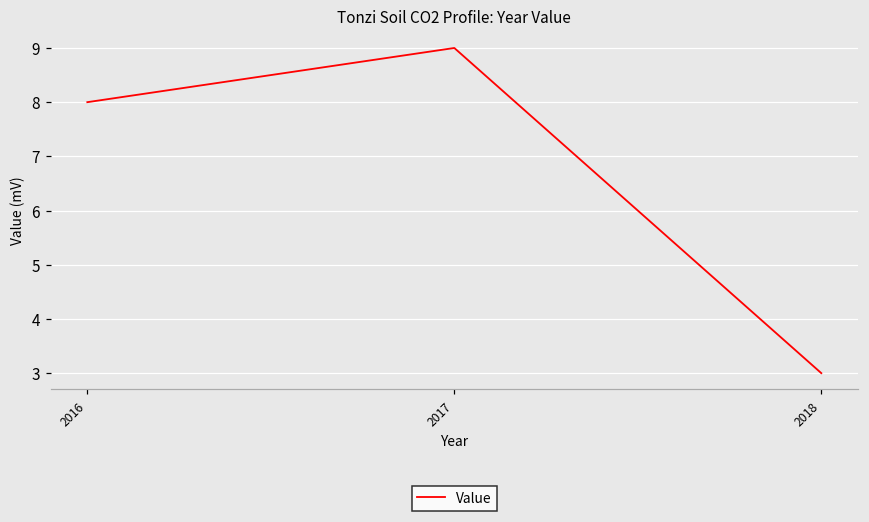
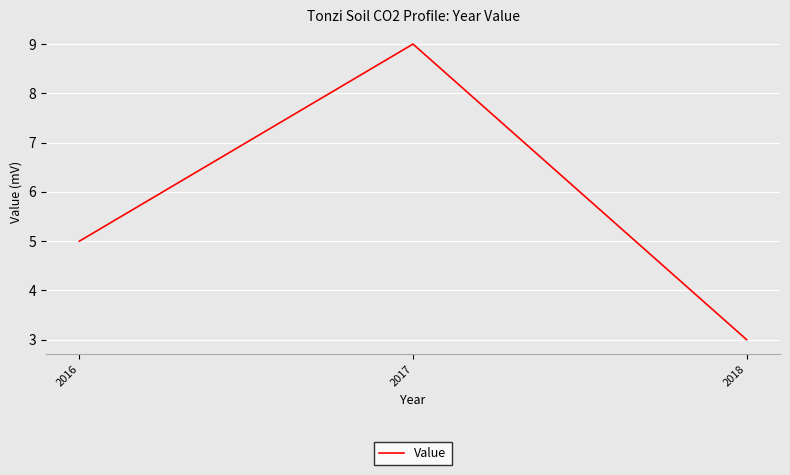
  {
-   "2016": 8,
+   "2016": 5,
    "2017": 9,
    "2018": 3
  }
